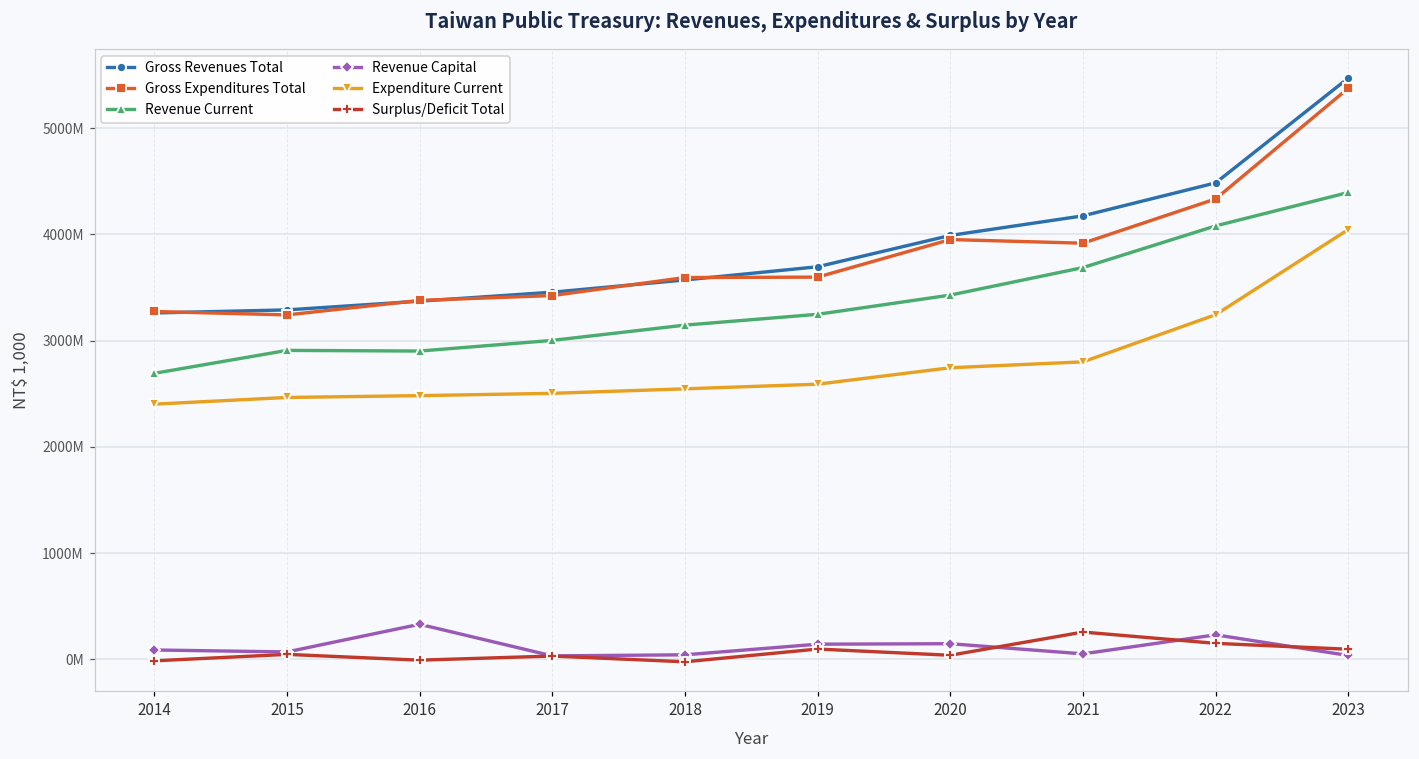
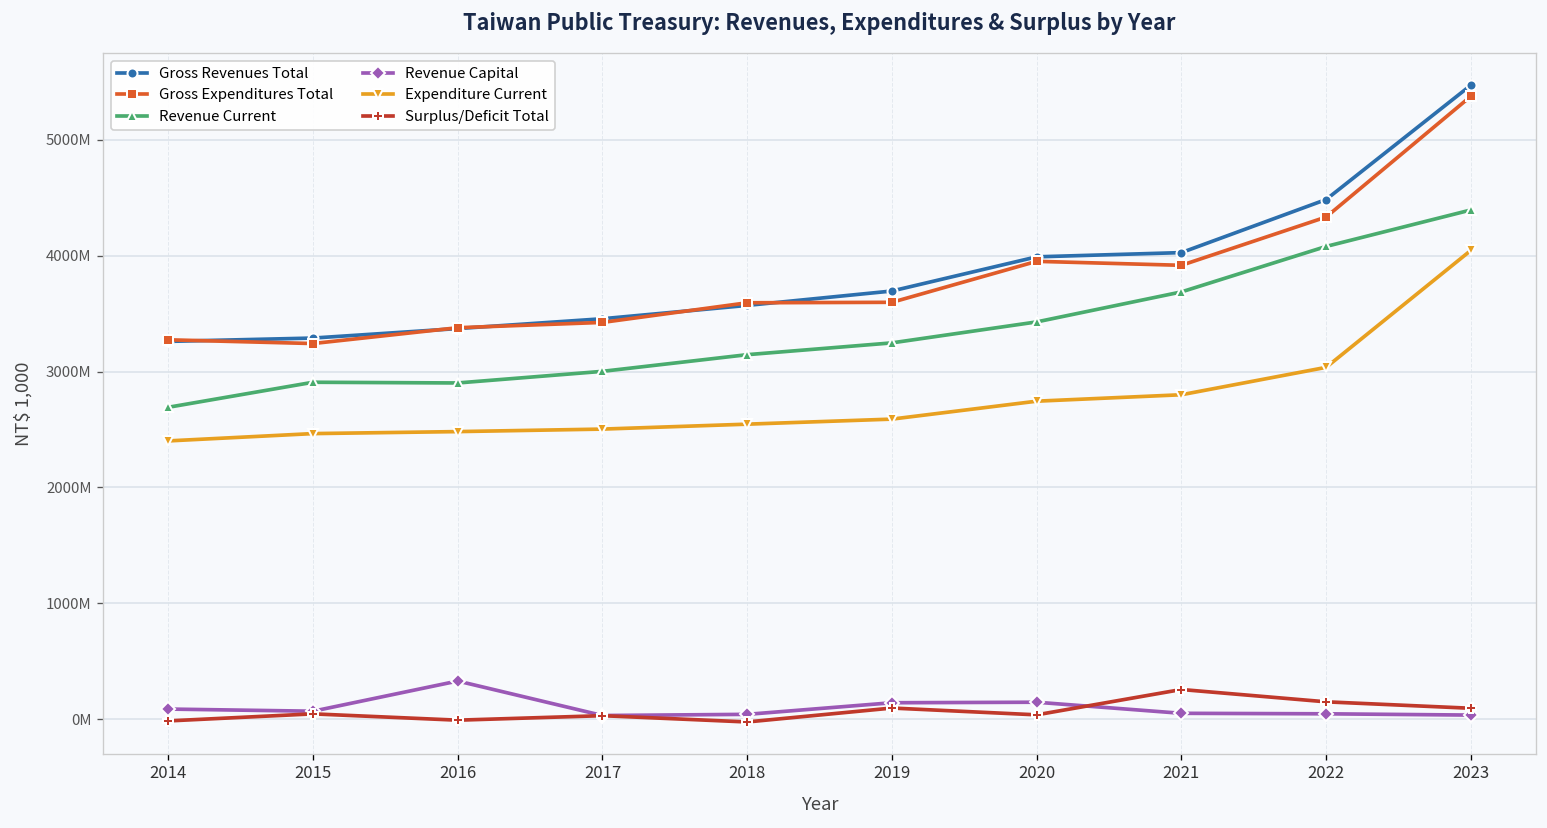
  {
    "Gross Revenues Total": {
      "2015": 3300000000,
      "2017": 3500000000,
      "2019": 3700000000,
      "2020": 4000000000,
-     "2021": 4200000000,
+     "2021": 4000000000,
      "2022": 4500000000,
      "2023": 5500000000
    },
    "Revenue Current": {
      "2014": 2700000000,
      "2015": 2900000000,
      "2016": 2900000000,
      "2017": 3000000000,
      "2018": 3100000000,
      "2019": 3200000000,
      "2020": 3400000000,
      "2021": 3700000000,
      "2022": 4100000000,
      "2023": 4400000000
    },
    "Revenue Capital": {
      "2014": 100000000,
      "2016": 300000000,
      "2018": 0,
      "2019": 100000000,
      "2020": 100000000,
      "2021": 100000000,
-     "2022": 200000000,
+     "2022": 0,
      "2023": 0
    },
    "Expenditure Current": {
      "2014": 2400000000,
      "2015": 2500000000,
      "2016": 2500000000,
      "2017": 2500000000,
      "2018": 2500000000,
      "2019": 2600000000,
      "2020": 2700000000,
      "2021": 2800000000,
-     "2022": 3200000000,
+     "2022": 3000000000,
      "2023": 4000000000
    }
  }
